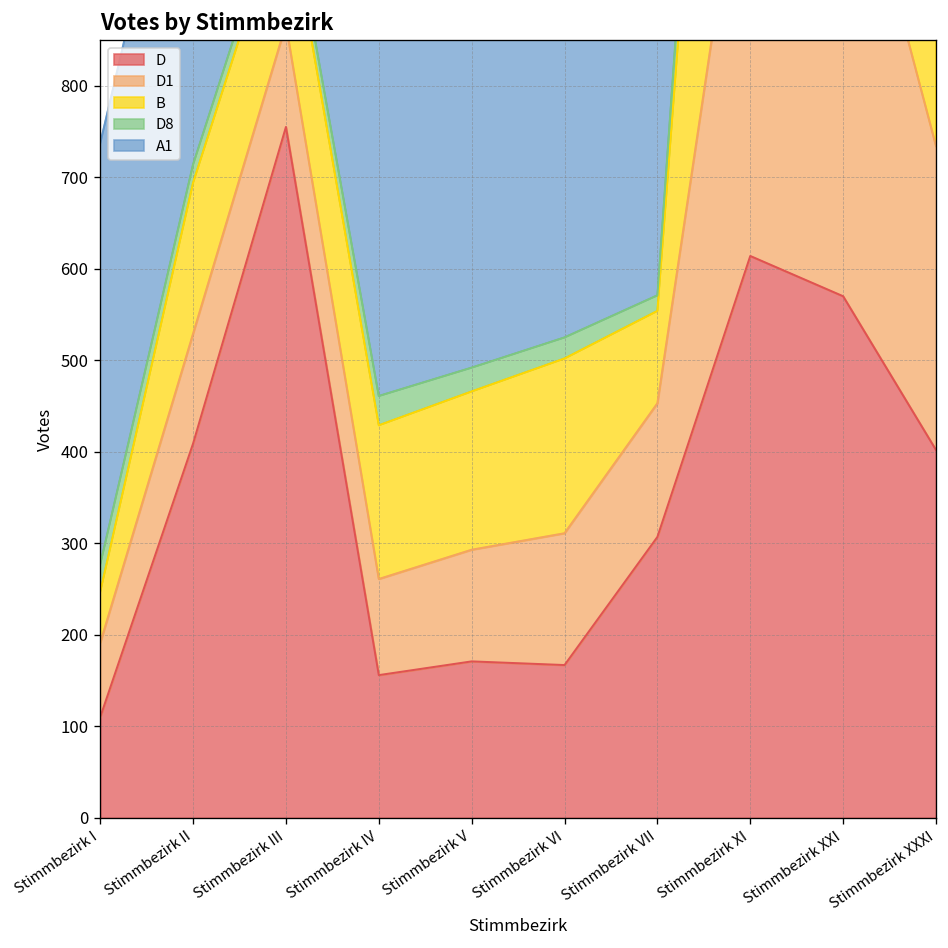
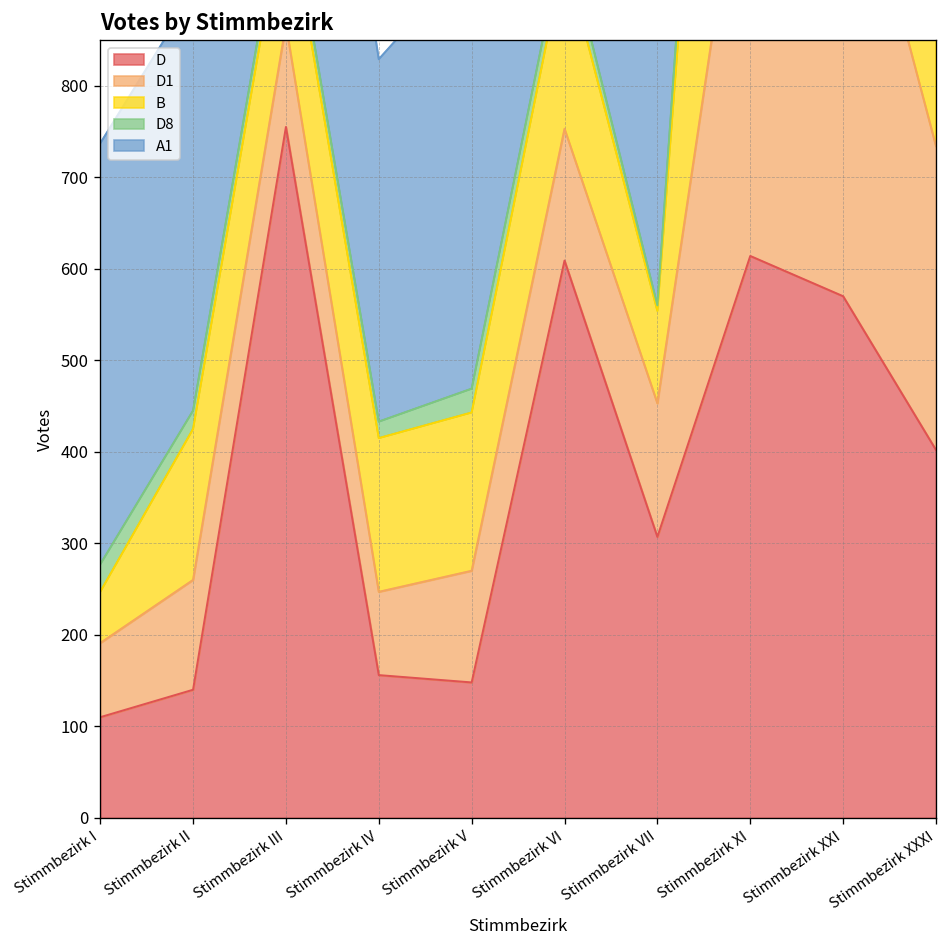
  {
    "D": {
      "Stimmbezirk I": 110,
-     "Stimmbezirk II": 410,
+     "Stimmbezirk II": 140,
      "Stimmbezirk III": 760,
      "Stimmbezirk IV": 160,
-     "Stimmbezirk V": 170,
-     "Stimmbezirk VI": 170,
+     "Stimmbezirk V": 150,
+     "Stimmbezirk VI": 610,
      "Stimmbezirk VII": 310,
      "Stimmbezirk XI": 610,
      "Stimmbezirk XXI": 570,
      "Stimmbezirk XXXI": 400
    },
    "D1": {
      "Stimmbezirk I": 80,
      "Stimmbezirk II": 120,
-     "Stimmbezirk IV": 110,
+     "Stimmbezirk IV": 90,
      "Stimmbezirk V": 120,
      "Stimmbezirk VI": 140,
      "Stimmbezirk VII": 150,
      "Stimmbezirk XXXI": 330
    },
    "B": {
      "Stimmbezirk I": 60,
      "Stimmbezirk II": 170,
      "Stimmbezirk IV": 170,
      "Stimmbezirk V": 170,
      "Stimmbezirk VII": 100
    },
    "D8": {
      "Stimmbezirk I": 30,
      "Stimmbezirk II": 20,
-     "Stimmbezirk IV": 30,
+     "Stimmbezirk IV": 20,
      "Stimmbezirk V": 30,
-     "Stimmbezirk VII": 20
+     "Stimmbezirk VII": 10
    },
    "A1": {
      "Stimmbezirk I": 460
    }
  }
